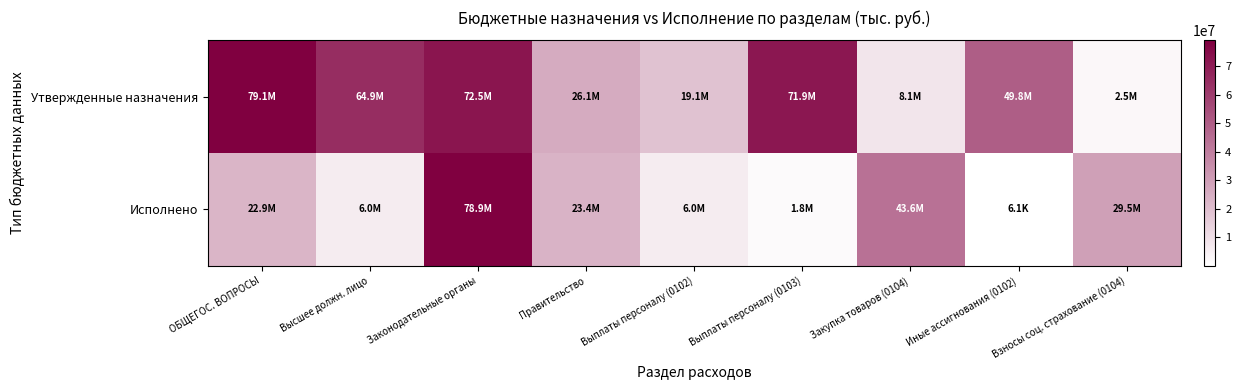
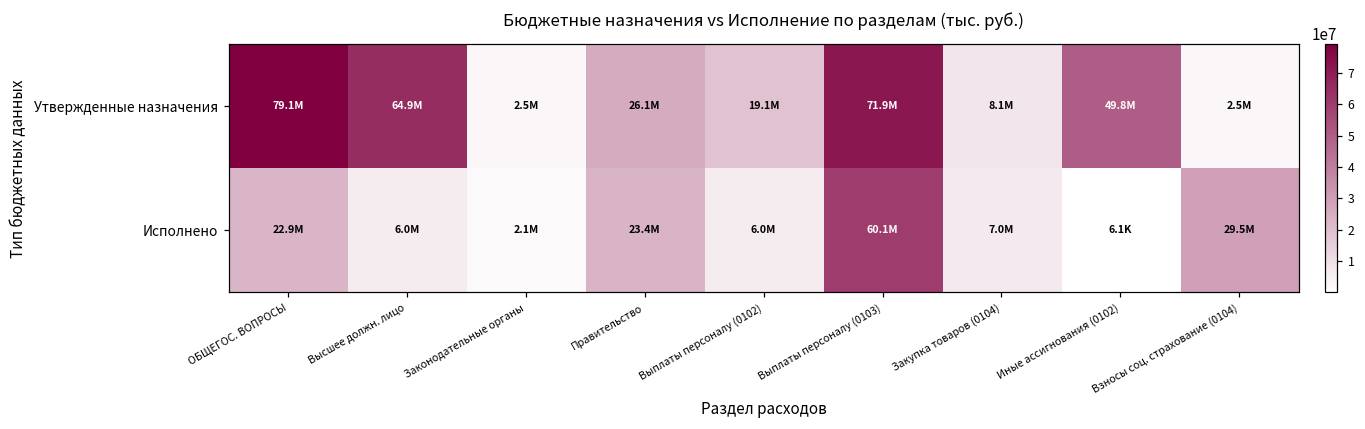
  {
    "Утвержденные назначения": {
      "ОБЩЕГОС. ВОПРОСЫ": "79.1M",
      "Высшее должн. лицо": "64.9M",
-     "Законодательные органы": "72.5M",
+     "Законодательные органы": "2.5M",
      "Правительство": "26.1M",
      "Выплаты персоналу (0102)": "19.1M",
      "Выплаты персоналу (0103)": "71.9M",
      "Закупка товаров (0104)": "8.1M",
      "Иные ассигнования (0102)": "49.8M",
      "Взносы соц. страхование (0104)": "2.5M"
    },
    "Исполнено": {
      "ОБЩЕГОС. ВОПРОСЫ": "22.9M",
      "Высшее должн. лицо": "6.0M",
-     "Законодательные органы": "78.9M",
+     "Законодательные органы": "2.1M",
      "Правительство": "23.4M",
      "Выплаты персоналу (0102)": "6.0M",
-     "Выплаты персоналу (0103)": "1.8M",
-     "Закупка товаров (0104)": "43.6M",
+     "Выплаты персоналу (0103)": "60.1M",
+     "Закупка товаров (0104)": "7.0M",
      "Иные ассигнования (0102)": "6.1K",
      "Взносы соц. страхование (0104)": "29.5M"
    }
  }
